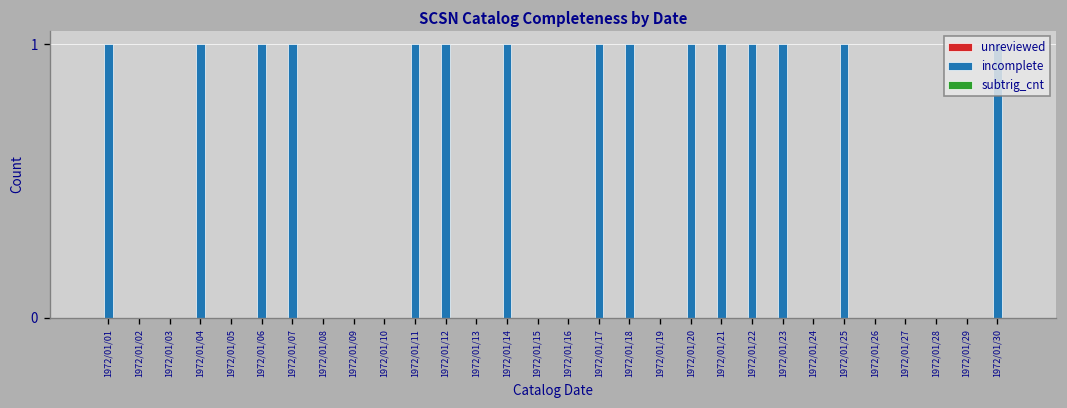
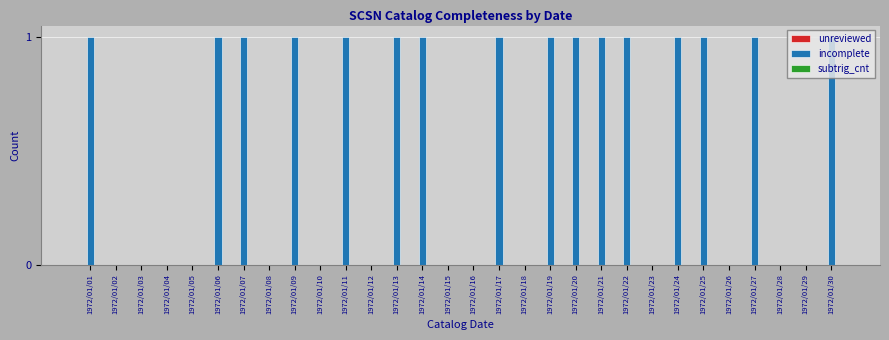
  {
    "unreviewed": {
      "1972/01/01": 0,
      "1972/01/02": 0,
      "1972/01/03": 0,
      "1972/01/04": 0,
      "1972/01/05": 0,
      "1972/01/06": 0,
      "1972/01/07": 0,
      "1972/01/08": 0,
      "1972/01/09": 0,
      "1972/01/10": 0,
      "1972/01/11": 0,
      "1972/01/12": 0,
      "1972/01/13": 0,
      "1972/01/14": 0,
      "1972/01/15": 0,
      "1972/01/16": 0,
      "1972/01/17": 0,
      "1972/01/18": 0,
      "1972/01/19": 0,
      "1972/01/20": 0,
      "1972/01/21": 0,
      "1972/01/22": 0,
      "1972/01/23": 0,
      "1972/01/24": 0,
      "1972/01/25": 0,
      "1972/01/26": 0,
      "1972/01/27": 0,
      "1972/01/28": 0,
      "1972/01/29": 0,
      "1972/01/30": 0
    },
    "incomplete": {
      "1972/01/01": 1,
      "1972/01/02": 0,
      "1972/01/03": 0,
-     "1972/01/04": 1,
+     "1972/01/04": 0,
      "1972/01/05": 0,
      "1972/01/06": 1,
      "1972/01/07": 1,
      "1972/01/08": 0,
-     "1972/01/09": 0,
+     "1972/01/09": 1,
      "1972/01/10": 0,
      "1972/01/11": 1,
-     "1972/01/12": 1,
-     "1972/01/13": 0,
+     "1972/01/12": 0,
+     "1972/01/13": 1,
      "1972/01/14": 1,
      "1972/01/15": 0,
      "1972/01/16": 0,
      "1972/01/17": 1,
-     "1972/01/18": 1,
-     "1972/01/19": 0,
+     "1972/01/18": 0,
+     "1972/01/19": 1,
      "1972/01/20": 1,
      "1972/01/21": 1,
      "1972/01/22": 1,
-     "1972/01/23": 1,
-     "1972/01/24": 0,
+     "1972/01/23": 0,
+     "1972/01/24": 1,
      "1972/01/25": 1,
      "1972/01/26": 0,
-     "1972/01/27": 0,
+     "1972/01/27": 1,
      "1972/01/28": 0,
      "1972/01/29": 0
    },
    "subtrig_cnt": {
      "1972/01/01": 0,
      "1972/01/02": 0,
      "1972/01/03": 0,
      "1972/01/04": 0,
      "1972/01/05": 0,
      "1972/01/06": 0,
      "1972/01/07": 0,
      "1972/01/08": 0,
      "1972/01/09": 0,
      "1972/01/10": 0,
      "1972/01/11": 0,
      "1972/01/12": 0,
      "1972/01/13": 0,
      "1972/01/14": 0,
      "1972/01/15": 0,
      "1972/01/16": 0,
      "1972/01/17": 0,
      "1972/01/18": 0,
      "1972/01/19": 0,
      "1972/01/20": 0,
      "1972/01/21": 0,
      "1972/01/22": 0,
      "1972/01/23": 0,
      "1972/01/24": 0,
      "1972/01/25": 0,
      "1972/01/26": 0,
      "1972/01/27": 0,
      "1972/01/28": 0,
      "1972/01/29": 0,
      "1972/01/30": 0
    }
  }
